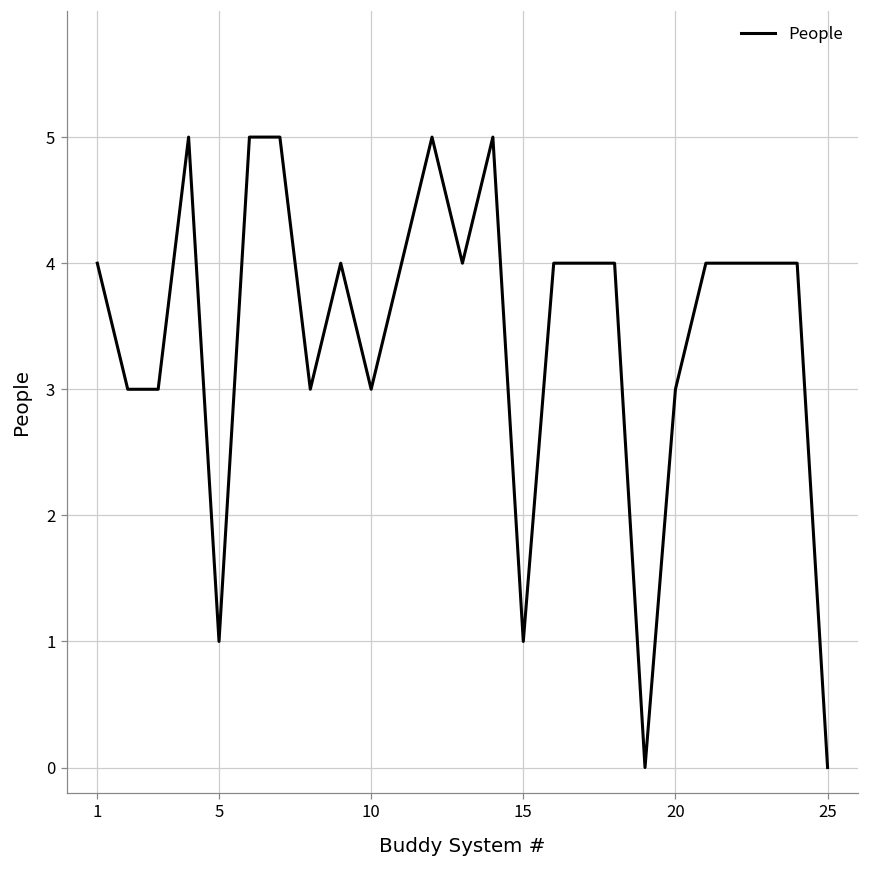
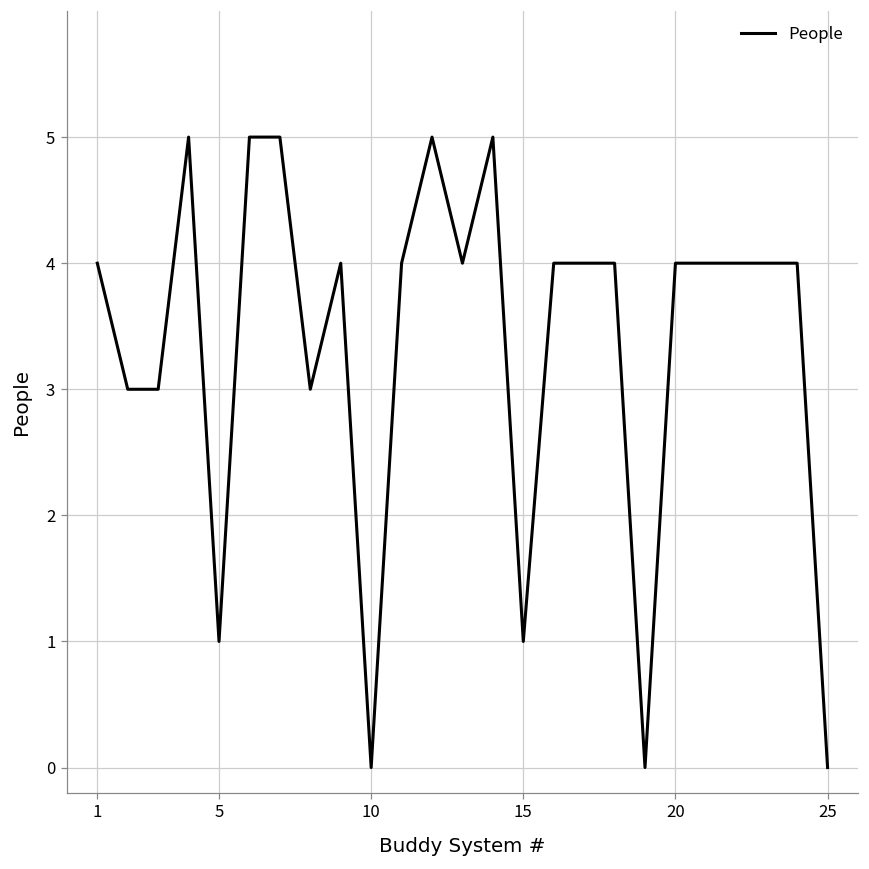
  {
    "1": 4,
    "5": 1,
-   "10": 3,
+   "10": 0,
    "15": 1,
-   "20": 3,
+   "20": 4,
    "25": 0
  }
